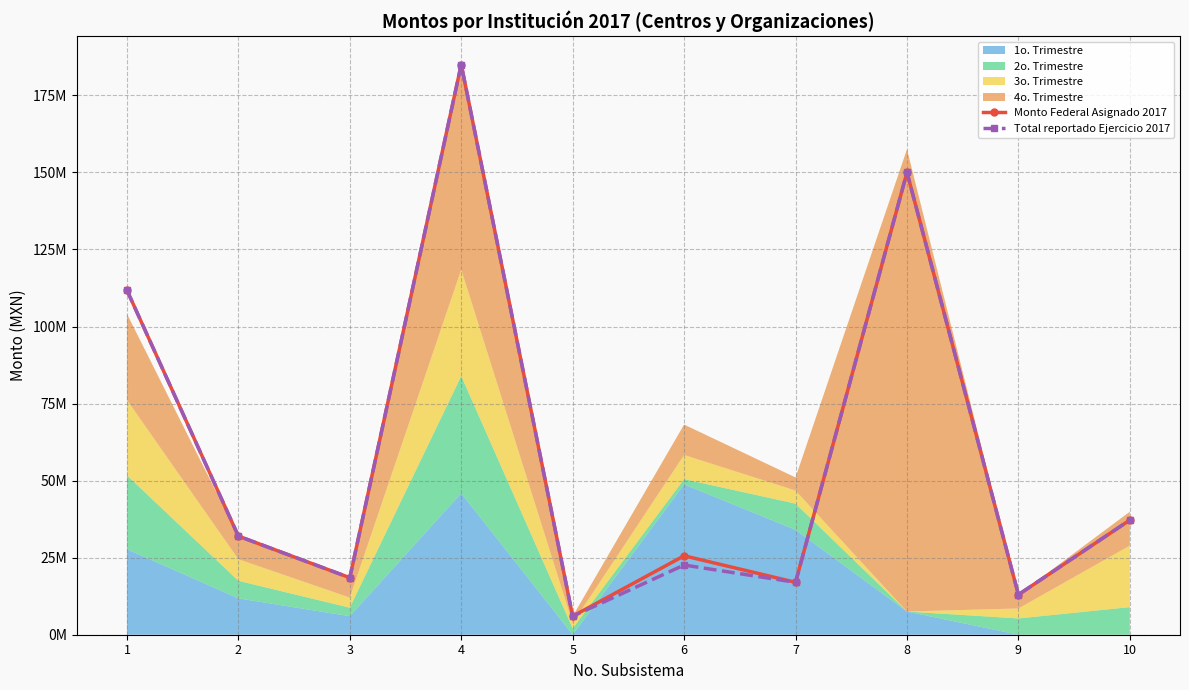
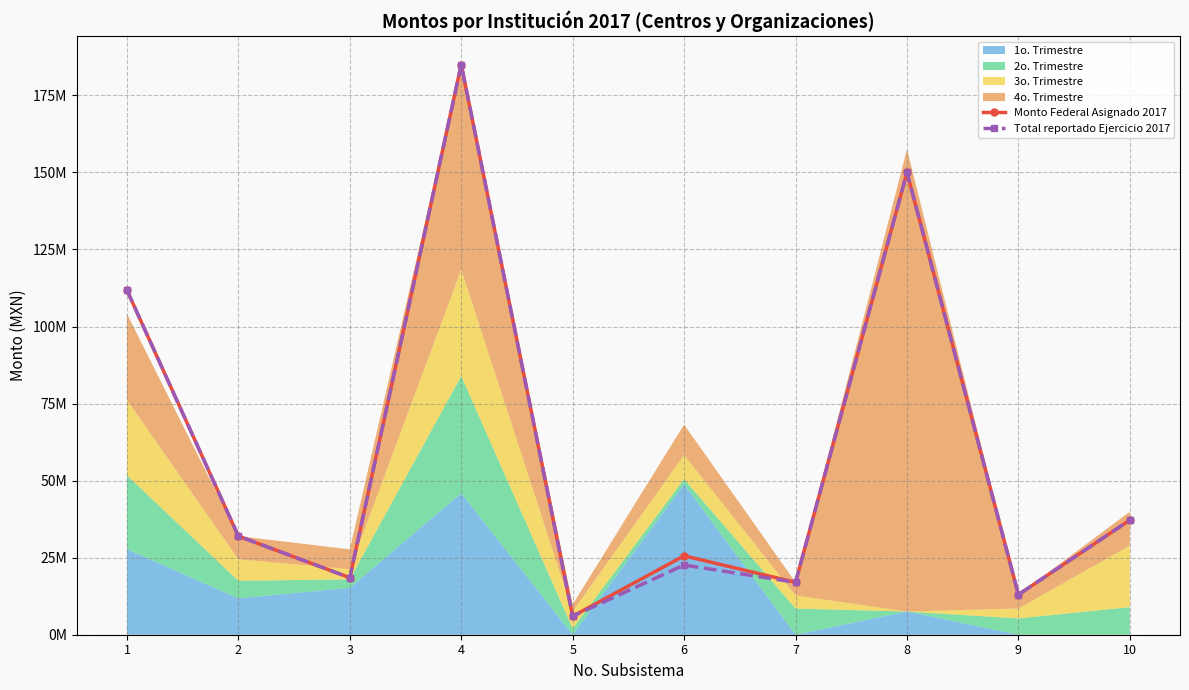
  {
    "1o. Trimestre": {
      "1": 28000000,
      "2": 12000000,
-     "3": 6000000,
+     "3": 15000000,
      "4": 46000000,
      "5": 0,
      "6": 49000000,
-     "7": 34000000,
+     "7": 0,
      "9": 0,
      "10": 0
    },
    "2o. Trimestre": {
      "1": 24000000,
      "2": 6000000,
      "4": 38000000,
      "5": 2000000,
      "6": 2000000,
      "7": 8000000,
      "9": 5000000,
      "10": 9000000
    },
    "Total reportado Ejercicio 2017": {
      "6": 23000000
    },
    "3o. Trimestre": {
      "1": 24000000,
      "2": 7000000,
      "3": 3000000,
      "4": 35000000,
-     "5": 2000000,
+     "5": 6000000,
      "6": 8000000,
      "7": 4000000,
      "9": 3000000,
      "10": 20000000
    }
  }
